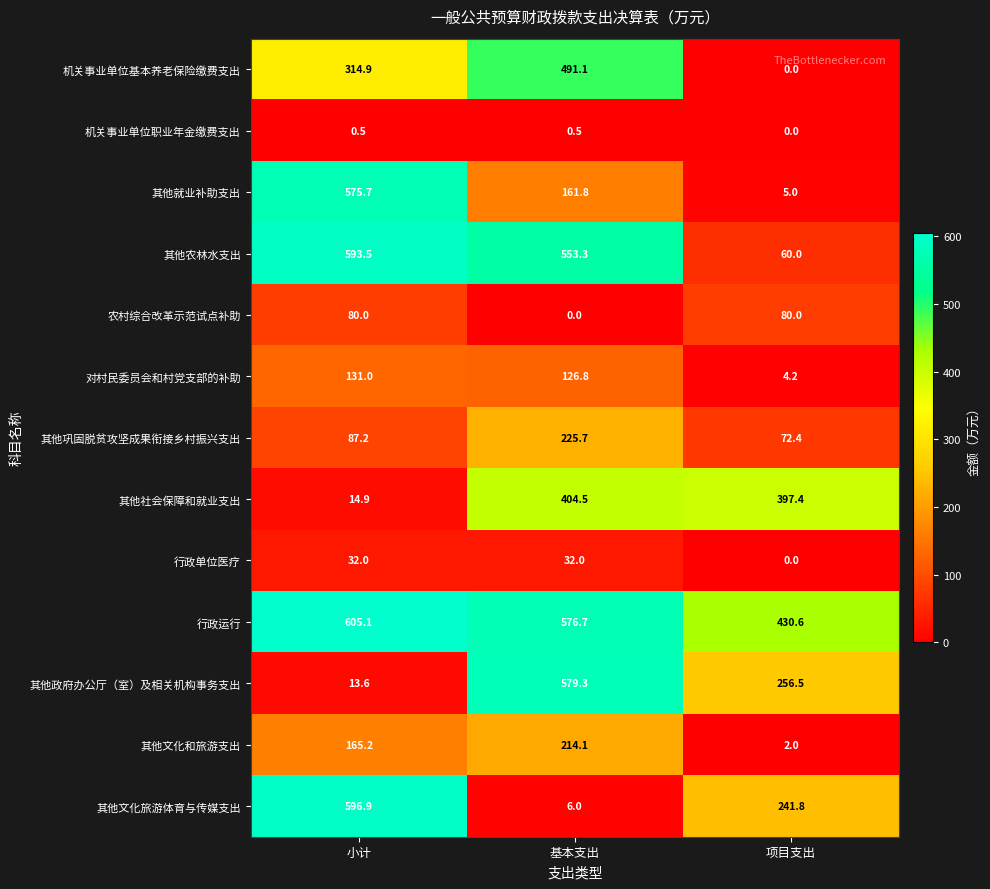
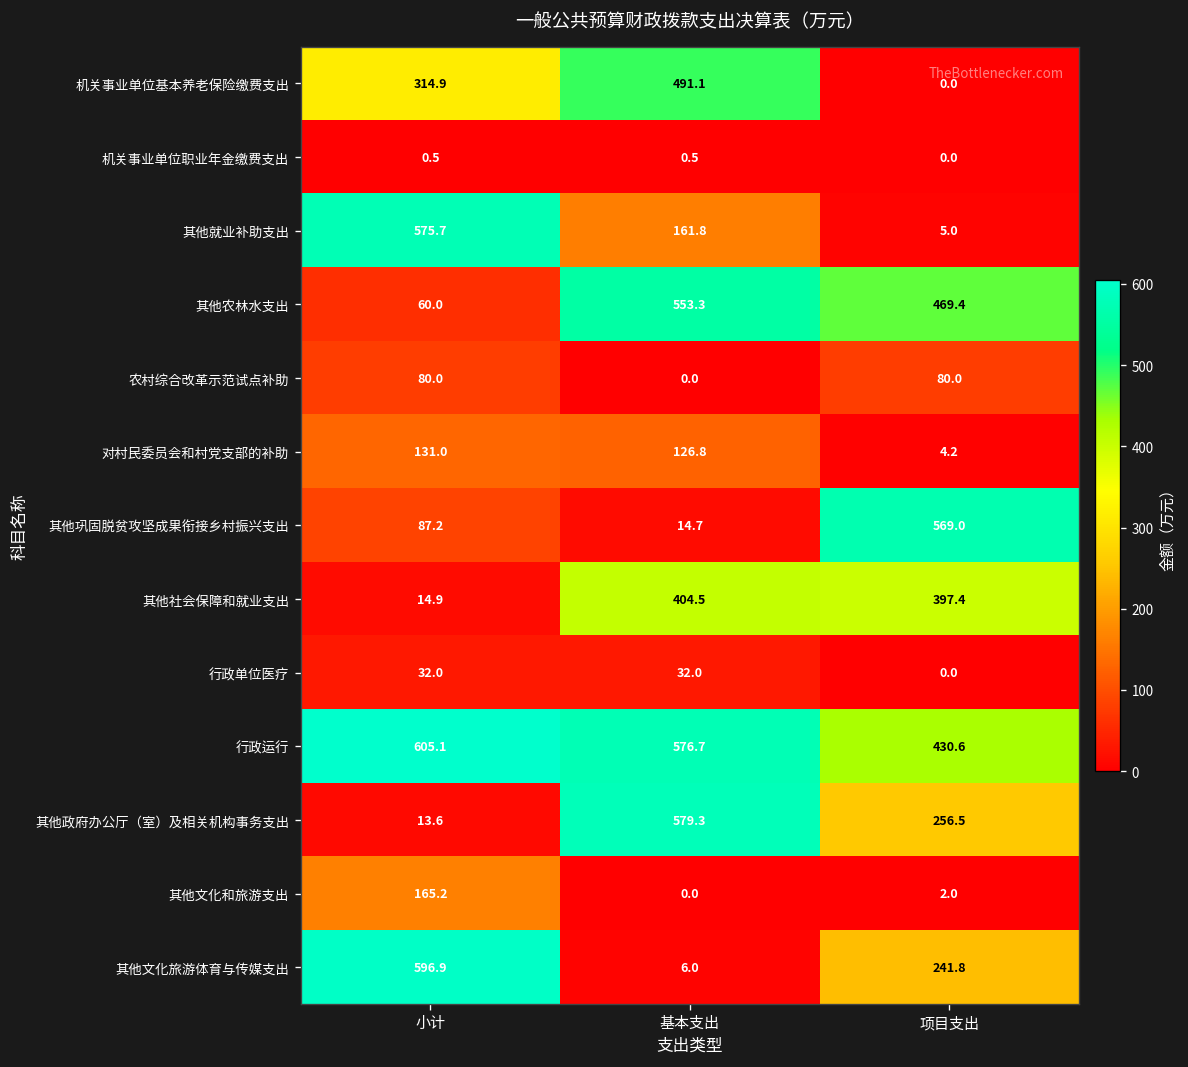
  {
    "机关事业单位基本养老保险缴费支出": {
      "小计": 314.9,
      "基本支出": 491.1
    },
    "机关事业单位职业年金缴费支出": {
      "小计": 0.5,
      "基本支出": 0.5,
      "项目支出": 0.0
    },
    "其他就业补助支出": {
      "小计": 575.7,
      "基本支出": 161.8,
      "项目支出": 5.0
    },
    "其他农林水支出": {
-     "小计": 593.5,
+     "小计": 60.0,
      "基本支出": 553.3,
-     "项目支出": 60.0
+     "项目支出": 469.4
    },
    "农村综合改革示范试点补助": {
      "小计": 80.0,
      "基本支出": 0.0,
      "项目支出": 80.0
    },
    "对村民委员会和村党支部的补助": {
      "小计": 131.0,
      "基本支出": 126.8,
      "项目支出": 4.2
    },
    "其他巩固脱贫攻坚成果衔接乡村振兴支出": {
      "小计": 87.2,
-     "基本支出": 225.7,
-     "项目支出": 72.4
+     "基本支出": 14.7,
+     "项目支出": 569.0
    },
    "其他社会保障和就业支出": {
      "小计": 14.9,
      "基本支出": 404.5,
      "项目支出": 397.4
    },
    "行政单位医疗": {
      "小计": 32.0,
      "基本支出": 32.0,
      "项目支出": 0.0
    },
    "行政运行": {
      "小计": 605.1,
      "基本支出": 576.7,
      "项目支出": 430.6
    },
    "其他政府办公厅（室）及相关机构事务支出": {
      "小计": 13.6,
      "基本支出": 579.3,
      "项目支出": 256.5
    },
    "其他文化和旅游支出": {
      "小计": 165.2,
-     "基本支出": 214.1,
+     "基本支出": 0.0,
      "项目支出": 2.0
    },
    "其他文化旅游体育与传媒支出": {
      "小计": 596.9,
      "基本支出": 6.0,
      "项目支出": 241.8
    }
  }
